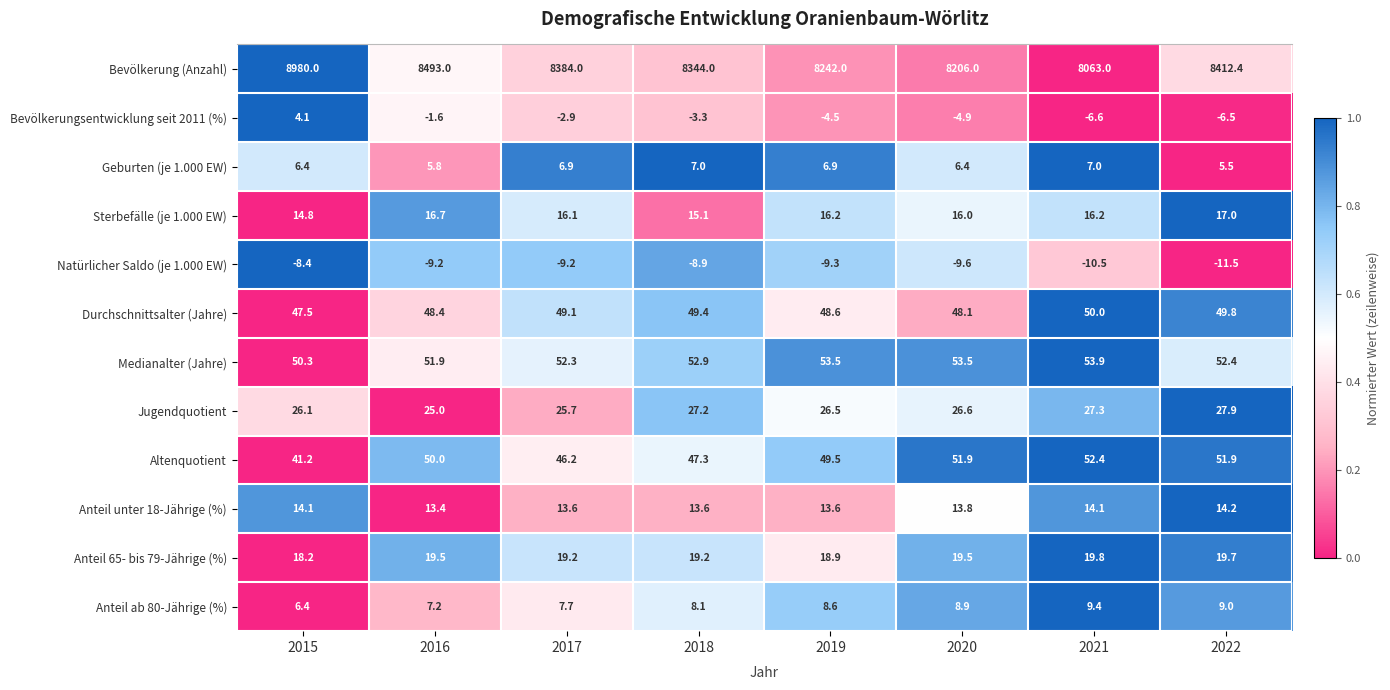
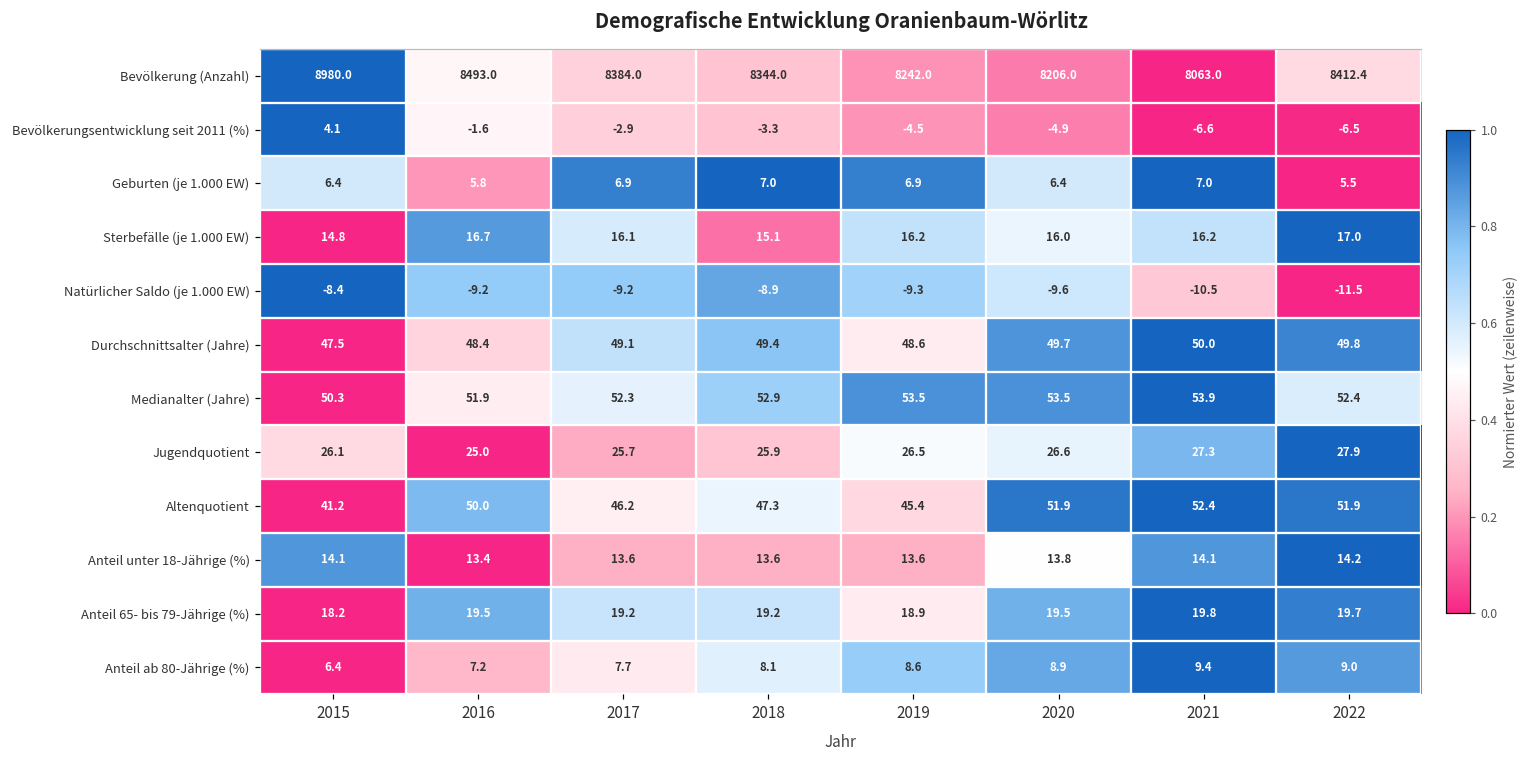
  {
    "Bevölkerung (Anzahl)": {
      "2015": 8980.0,
      "2016": 8493.0,
      "2017": 8384.0,
      "2018": 8344.0,
      "2019": 8242.0,
      "2020": 8206.0,
      "2021": 8063.0,
      "2022": 8412.4
    },
    "Bevölkerungsentwicklung seit 2011 (%)": {
      "2015": 4.1,
      "2016": -1.6,
      "2017": -2.9,
      "2018": -3.3,
      "2019": -4.5,
      "2020": -4.9,
      "2021": -6.6,
      "2022": -6.5
    },
    "Geburten (je 1.000 EW)": {
      "2015": 6.4,
      "2016": 5.8,
      "2017": 6.9,
      "2018": 7.0,
      "2019": 6.9,
      "2020": 6.4,
      "2021": 7.0,
      "2022": 5.5
    },
    "Sterbefälle (je 1.000 EW)": {
      "2015": 14.8,
      "2016": 16.7,
      "2017": 16.1,
      "2018": 15.1,
      "2019": 16.2,
      "2020": 16.0,
      "2021": 16.2,
      "2022": 17.0
    },
    "Natürlicher Saldo (je 1.000 EW)": {
      "2015": -8.4,
      "2016": -9.2,
      "2017": -9.2,
      "2018": -8.9,
      "2019": -9.3,
      "2020": -9.6,
      "2021": -10.5,
      "2022": -11.5
    },
    "Durchschnittsalter (Jahre)": {
      "2015": 47.5,
      "2016": 48.4,
      "2017": 49.1,
      "2018": 49.4,
      "2019": 48.6,
-     "2020": 48.1,
+     "2020": 49.7,
      "2021": 50.0,
      "2022": 49.8
    },
    "Medianalter (Jahre)": {
      "2015": 50.3,
      "2016": 51.9,
      "2017": 52.3,
      "2018": 52.9,
      "2019": 53.5,
      "2020": 53.5,
      "2021": 53.9,
      "2022": 52.4
    },
    "Jugendquotient": {
      "2015": 26.1,
      "2016": 25.0,
      "2017": 25.7,
-     "2018": 27.2,
+     "2018": 25.9,
      "2019": 26.5,
      "2020": 26.6,
      "2021": 27.3,
      "2022": 27.9
    },
    "Altenquotient": {
      "2015": 41.2,
      "2016": 50.0,
      "2017": 46.2,
      "2018": 47.3,
-     "2019": 49.5,
+     "2019": 45.4,
      "2020": 51.9,
      "2021": 52.4,
      "2022": 51.9
    },
    "Anteil unter 18-Jährige (%)": {
      "2015": 14.1,
      "2016": 13.4,
      "2017": 13.6,
      "2018": 13.6,
      "2019": 13.6,
      "2020": 13.8,
      "2021": 14.1,
      "2022": 14.2
    },
    "Anteil 65- bis 79-Jährige (%)": {
      "2015": 18.2,
      "2016": 19.5,
      "2017": 19.2,
      "2018": 19.2,
      "2019": 18.9,
      "2020": 19.5,
      "2021": 19.8,
      "2022": 19.7
    },
    "Anteil ab 80-Jährige (%)": {
      "2015": 6.4,
      "2016": 7.2,
      "2017": 7.7,
      "2018": 8.1,
      "2019": 8.6,
      "2020": 8.9,
      "2021": 9.4,
      "2022": 9.0
    }
  }
